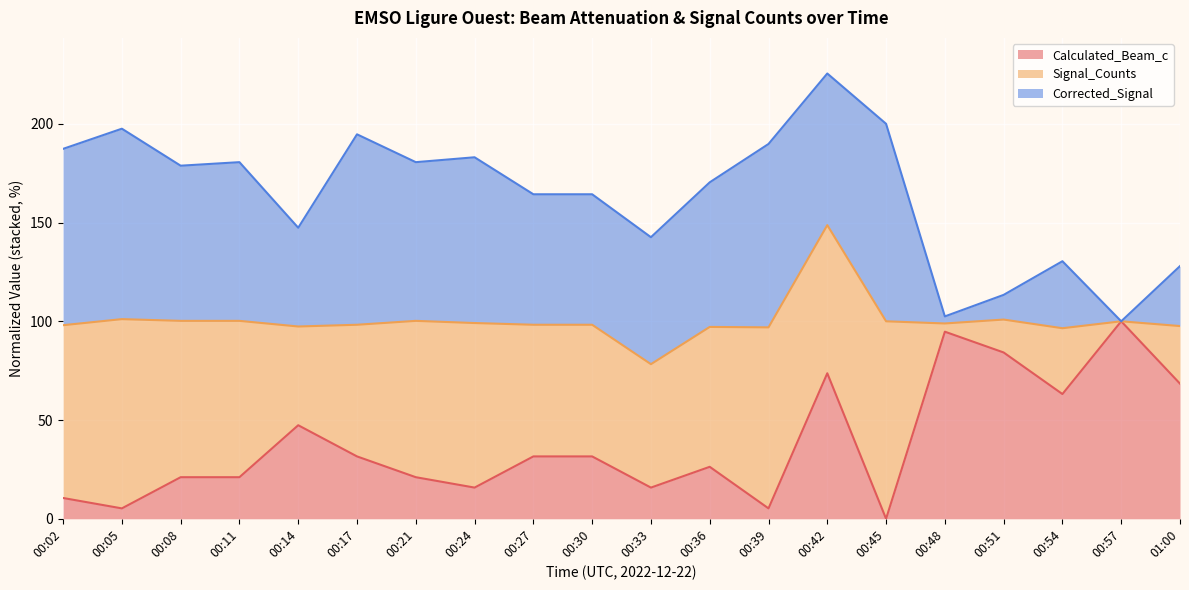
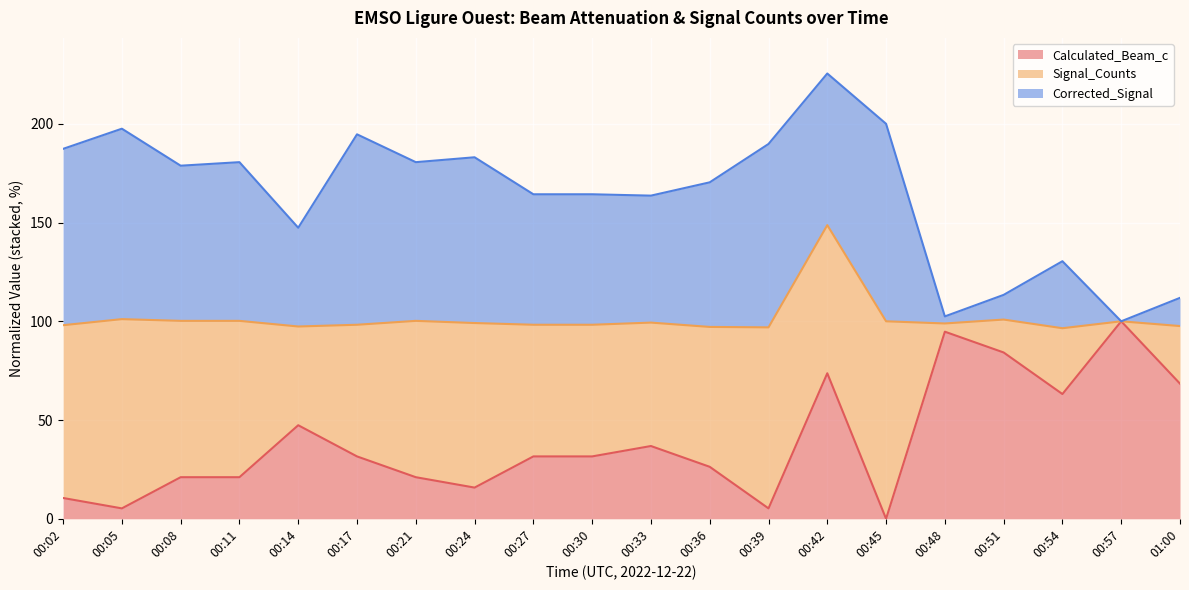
  {
    "Calculated_Beam_c": {
      "00:02": 11,
      "00:05": 5,
      "00:08": 21,
      "00:11": 21,
      "00:14": 47,
      "00:17": 32,
      "00:21": 21,
      "00:24": 16,
      "00:27": 32,
      "00:30": 32,
-     "00:33": 16,
+     "00:33": 37,
      "00:36": 26,
      "00:39": 5,
      "00:42": 74,
      "00:45": 0,
      "00:48": 95,
      "00:51": 84,
      "00:54": 63,
      "01:00": 68
    },
    "Signal_Counts": {
      "00:02": 87,
      "00:05": 96,
      "00:08": 79,
      "00:11": 79,
      "00:14": 50,
      "00:17": 67,
      "00:21": 79,
      "00:24": 83,
      "00:27": 67,
      "00:30": 67,
      "00:33": 62,
      "00:36": 71,
      "00:39": 92,
      "00:42": 75,
      "00:45": 100,
      "00:48": 4,
      "00:51": 17,
      "00:54": 33,
      "01:00": 29
    },
    "Corrected_Signal": {
      "00:02": 89,
      "00:05": 96,
      "00:08": 79,
      "00:11": 80,
      "00:14": 50,
      "00:17": 96,
      "00:21": 80,
      "00:24": 84,
      "00:27": 66,
      "00:30": 66,
      "00:33": 64,
      "00:36": 73,
      "00:39": 93,
      "00:42": 77,
      "00:45": 100,
      "00:48": 4,
      "00:51": 12,
      "00:54": 34,
-     "01:00": 30
+     "01:00": 14
    }
  }
